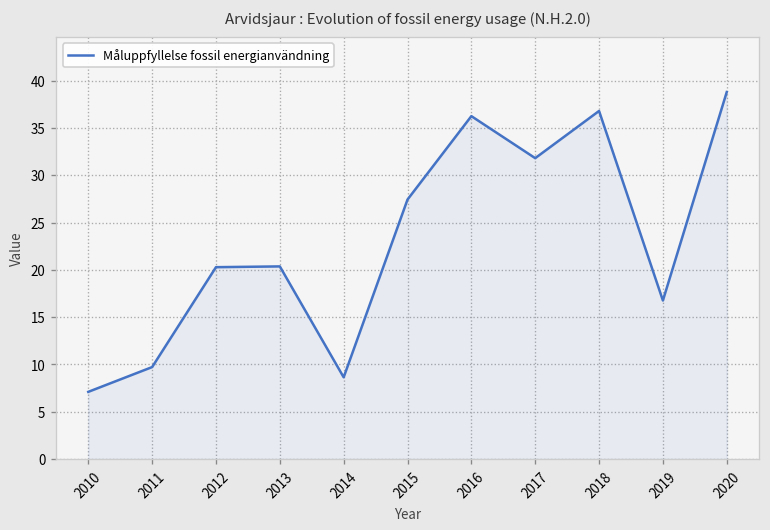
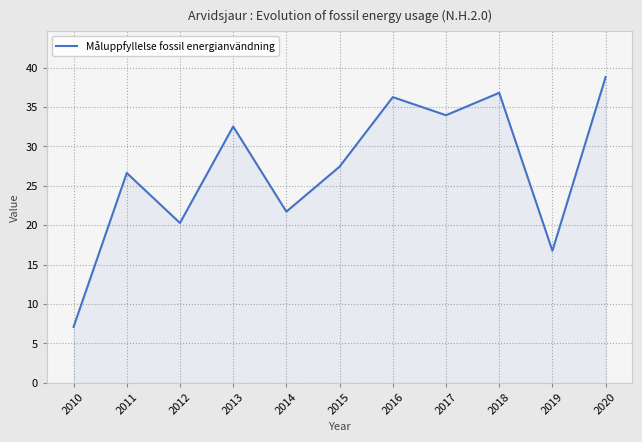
  {
    "2010": 7,
-   "2011": 10,
+   "2011": 27,
    "2012": 20,
-   "2013": 20,
-   "2014": 9,
+   "2013": 33,
+   "2014": 22,
    "2015": 27,
    "2016": 36,
-   "2017": 32,
+   "2017": 34,
    "2018": 37,
    "2019": 17,
    "2020": 39
  }
